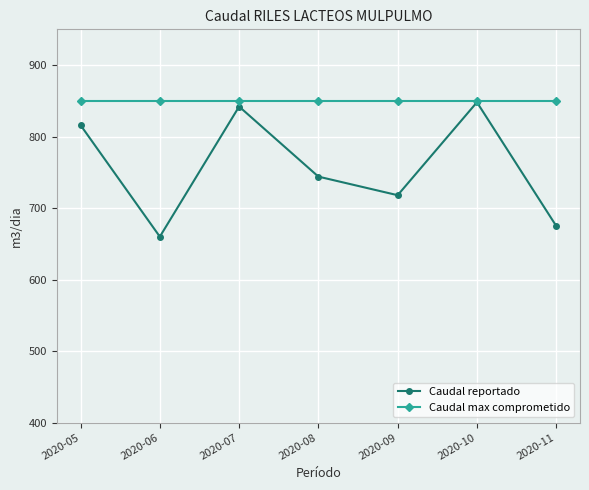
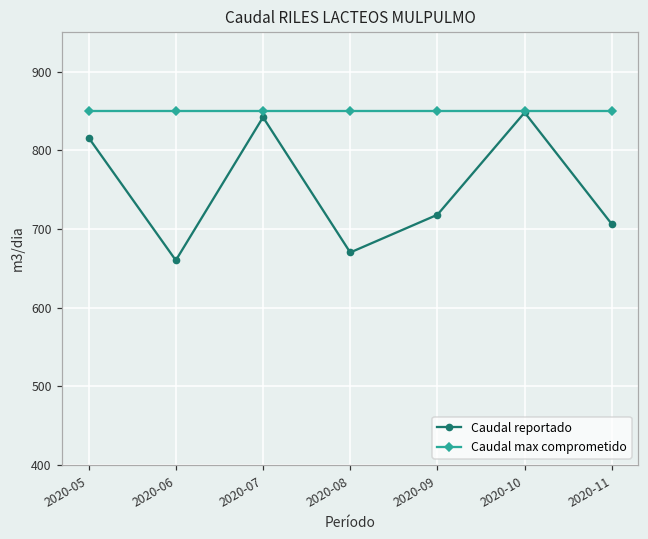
  {
    "Caudal reportado": {
      "2020-05": 820,
      "2020-06": 660,
      "2020-07": 840,
-     "2020-08": 740,
+     "2020-08": 670,
      "2020-09": 720,
-     "2020-11": 680
+     "2020-11": 710
    },
    "Caudal max comprometido": {
      "2020-05": 850,
      "2020-06": 850,
      "2020-07": 850,
      "2020-08": 850,
      "2020-09": 850,
      "2020-11": 850
    }
  }
